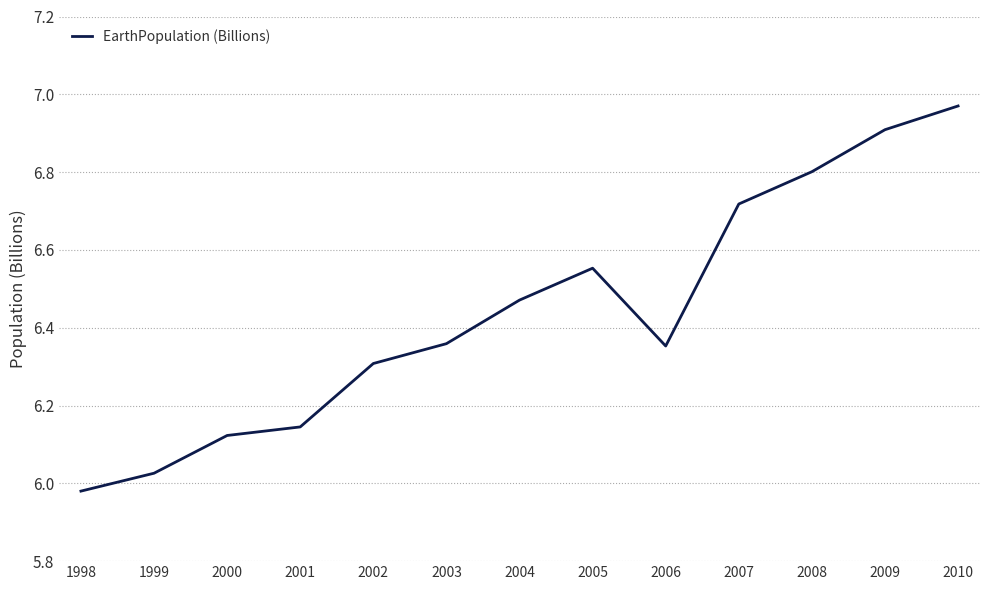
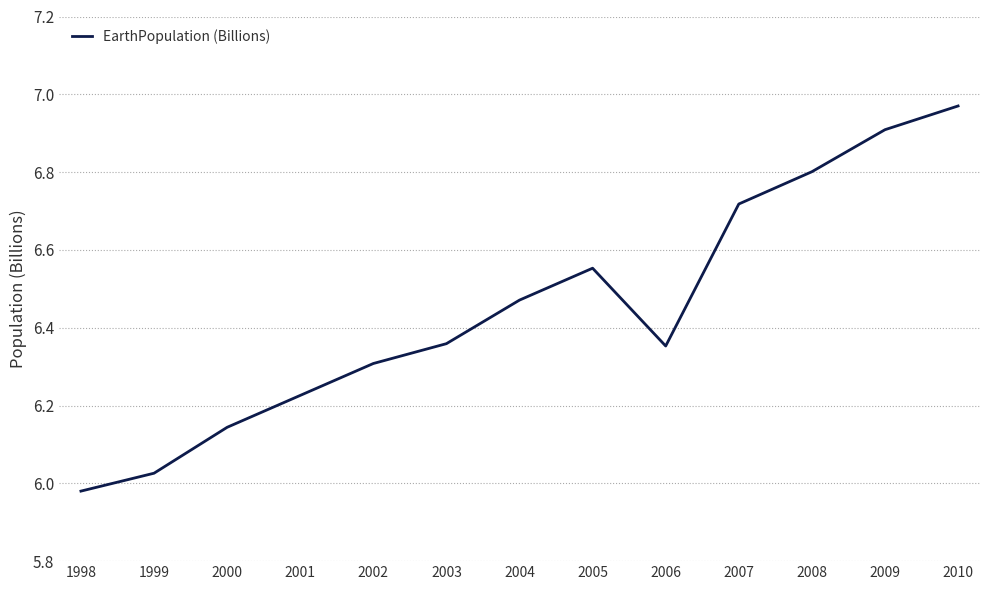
  {
    "1998": 5.98,
    "1999": 6.03,
-   "2000": 6.12,
-   "2001": 6.15,
+   "2000": 6.14,
+   "2001": 6.23,
    "2002": 6.31,
    "2003": 6.36,
    "2004": 6.47,
    "2005": 6.55,
    "2006": 6.35,
    "2007": 6.72,
    "2008": 6.80,
    "2009": 6.91,
    "2010": 6.97
  }
